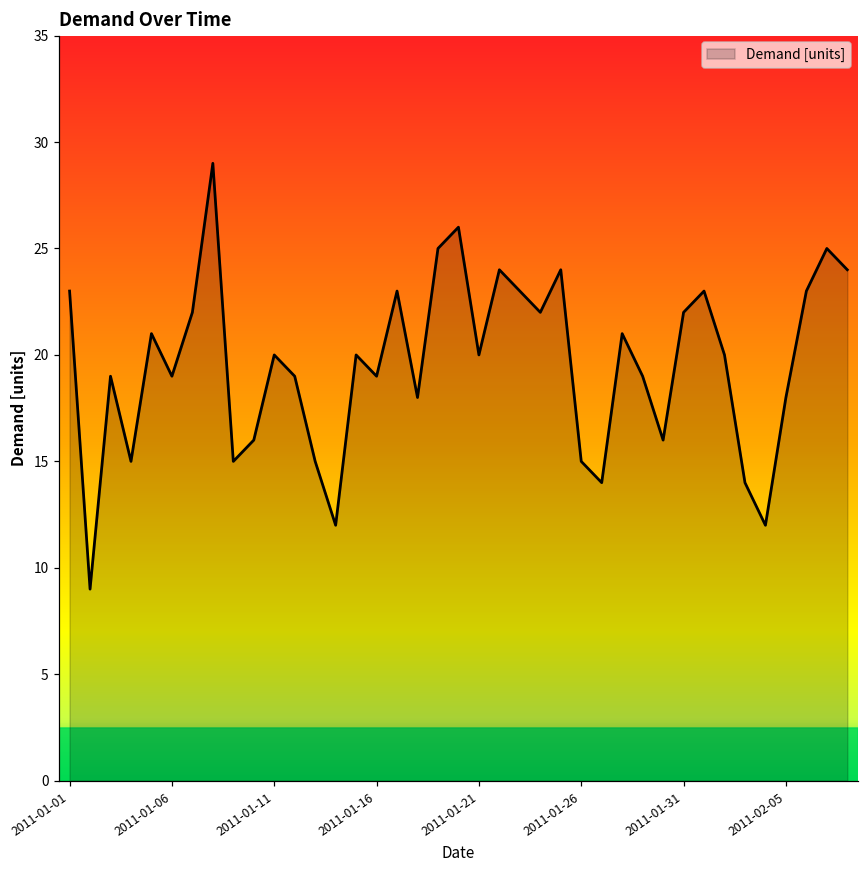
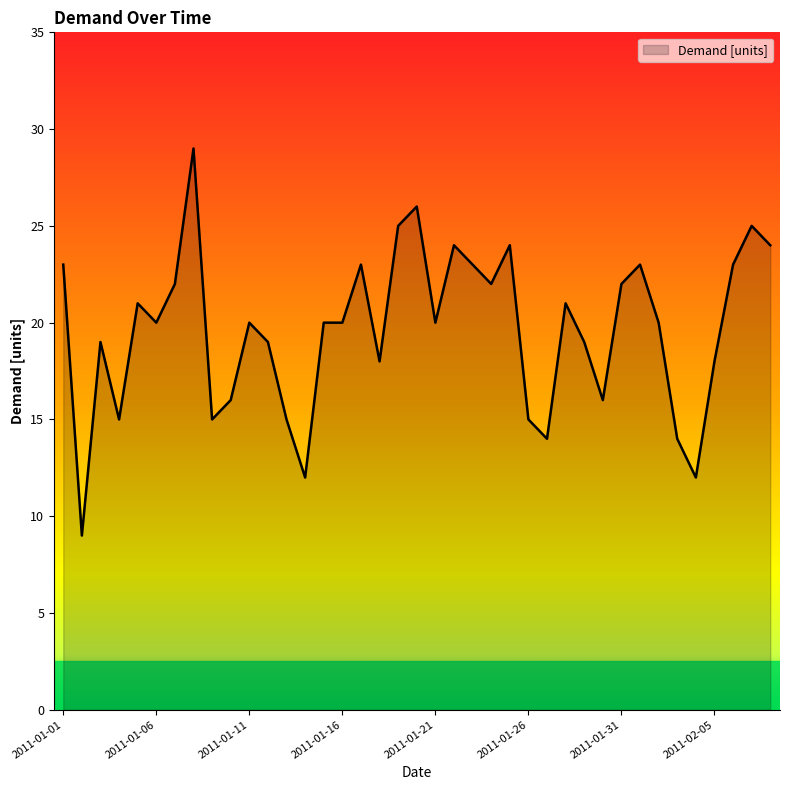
  {
    "2011-01-01": 23,
-   "2011-01-06": 19,
+   "2011-01-06": 20,
    "2011-01-11": 20,
-   "2011-01-16": 19,
+   "2011-01-16": 20,
    "2011-01-21": 20,
    "2011-01-26": 15,
    "2011-01-31": 22,
    "2011-02-05": 18
  }
